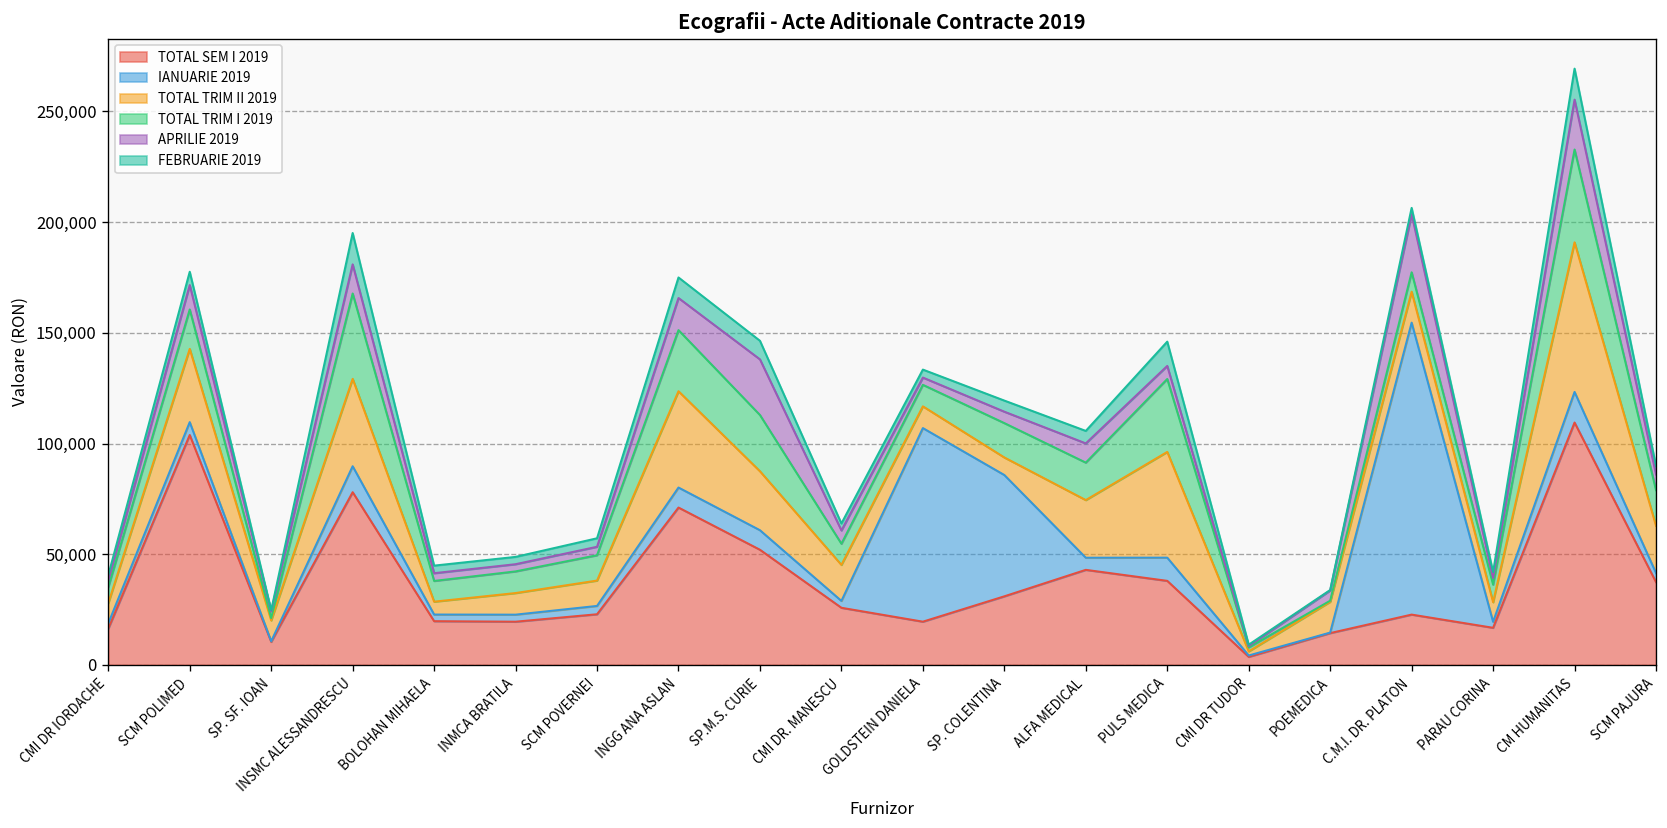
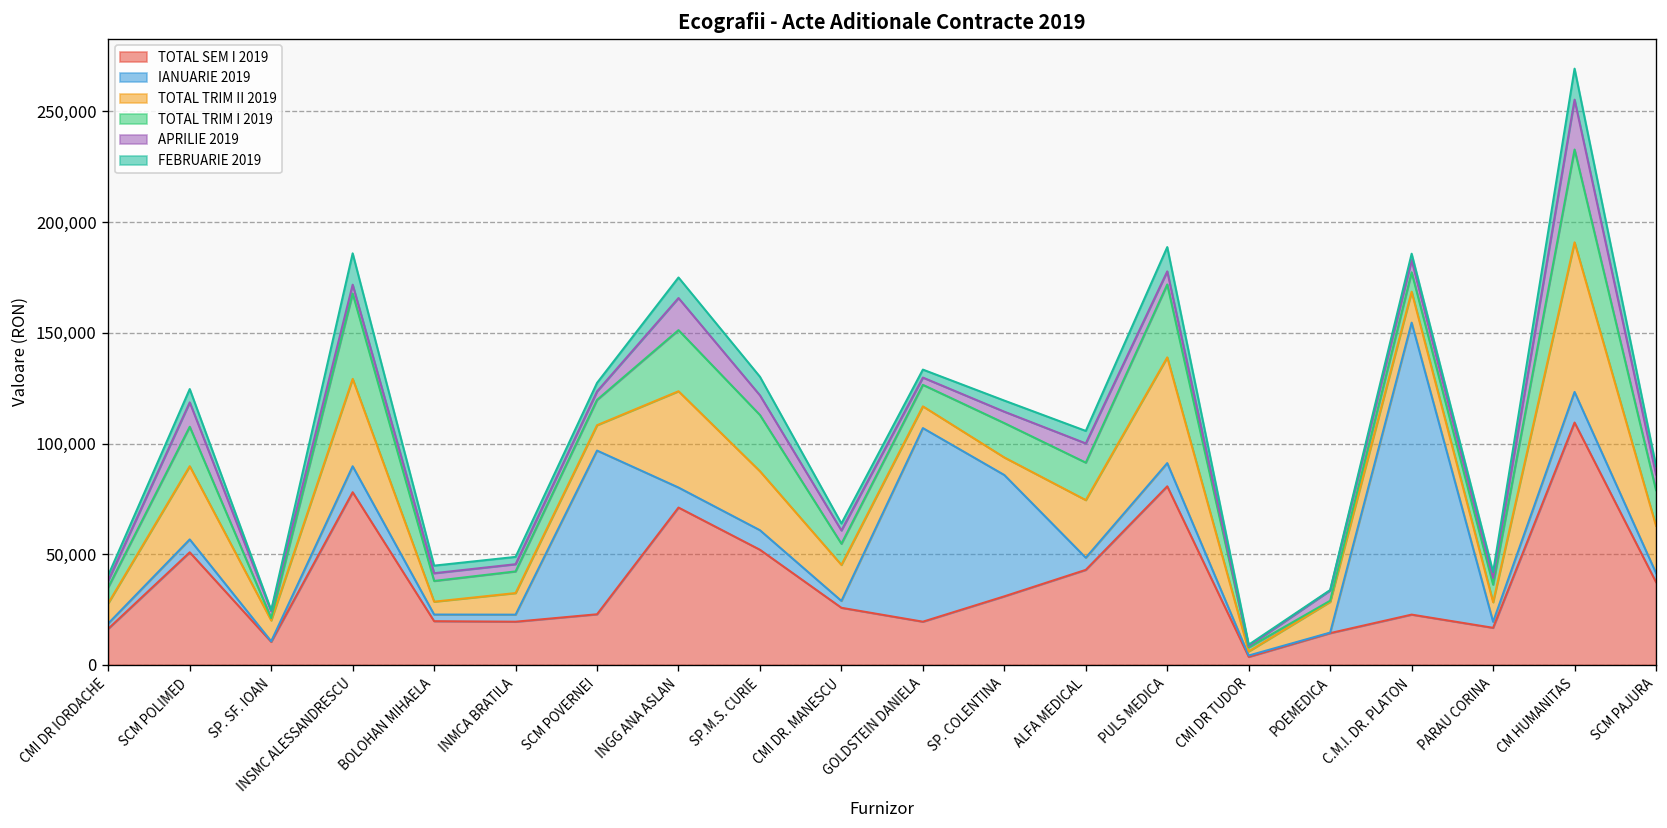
  {
    "TOTAL SEM I 2019": {
      "CMI DR IORDACHE": "16,000",
-     "SCM POLIMED": "104,000",
+     "SCM POLIMED": "51,000",
      "INSMC ALESSANDRESCU": "78,000",
      "BOLOHAN MIHAELA": "20,000",
      "INMCA BRATILA": "20,000",
      "SCM POVERNEI": "23,000",
      "INGG ANA ASLAN": "71,000",
      "SP.M.S. CURIE": "52,000",
      "CMI DR. MANESCU": "26,000",
      "GOLDSTEIN DANIELA": "20,000",
      "SP. COLENTINA": "31,000",
      "ALFA MEDICAL": "43,000",
-     "PULS MEDICA": "38,000",
+     "PULS MEDICA": "81,000",
      "C.M.I. DR. PLATON": "23,000",
      "PARAU CORINA": "17,000",
      "CM HUMANITAS": "109,000",
      "SCM PAJURA": "37,000"
    },
    "IANUARIE 2019": {
      "CMI DR IORDACHE": "2,000",
      "SCM POLIMED": "6,000",
      "INSMC ALESSANDRESCU": "12,000",
      "BOLOHAN MIHAELA": "3,000",
      "INMCA BRATILA": "3,000",
-     "SCM POVERNEI": "4,000",
+     "SCM POVERNEI": "74,000",
      "INGG ANA ASLAN": "9,000",
      "SP.M.S. CURIE": "9,000",
      "CMI DR. MANESCU": "3,000",
      "GOLDSTEIN DANIELA": "87,000",
      "SP. COLENTINA": "55,000",
      "ALFA MEDICAL": "5,000",
      "PULS MEDICA": "10,000",
      "C.M.I. DR. PLATON": "132,000",
      "PARAU CORINA": "3,000",
      "CM HUMANITAS": "14,000",
      "SCM PAJURA": "4,000"
    },
    "TOTAL TRIM II 2019": {
      "CMI DR IORDACHE": "9,000",
      "SCM POLIMED": "33,000",
      "INSMC ALESSANDRESCU": "39,000",
      "BOLOHAN MIHAELA": "6,000",
      "INMCA BRATILA": "10,000",
      "SCM POVERNEI": "11,000",
      "INGG ANA ASLAN": "43,000",
      "SP.M.S. CURIE": "27,000",
      "CMI DR. MANESCU": "16,000",
      "GOLDSTEIN DANIELA": "10,000",
      "SP. COLENTINA": "8,000",
      "ALFA MEDICAL": "26,000",
      "PULS MEDICA": "48,000",
      "CMI DR TUDOR": "2,000",
      "C.M.I. DR. PLATON": "14,000",
      "PARAU CORINA": "9,000",
      "CM HUMANITAS": "68,000",
      "SCM PAJURA": "21,000"
    },
    "APRILIE 2019": {
      "CMI DR IORDACHE": "3,000",
      "SCM POLIMED": "11,000",
-     "INSMC ALESSANDRESCU": "13,000",
+     "INSMC ALESSANDRESCU": "4,000",
      "BOLOHAN MIHAELA": "3,000",
      "INMCA BRATILA": "3,000",
      "SCM POVERNEI": "4,000",
      "INGG ANA ASLAN": "14,000",
-     "SP.M.S. CURIE": "25,000",
+     "SP.M.S. CURIE": "9,000",
      "CMI DR. MANESCU": "6,000",
      "GOLDSTEIN DANIELA": "3,000",
      "SP. COLENTINA": "5,000",
      "ALFA MEDICAL": "9,000",
      "PULS MEDICA": "6,000",
-     "C.M.I. DR. PLATON": "26,000",
+     "C.M.I. DR. PLATON": "6,000",
      "PARAU CORINA": "3,000",
      "CM HUMANITAS": "23,000",
      "SCM PAJURA": "7,000"
    }
  }
